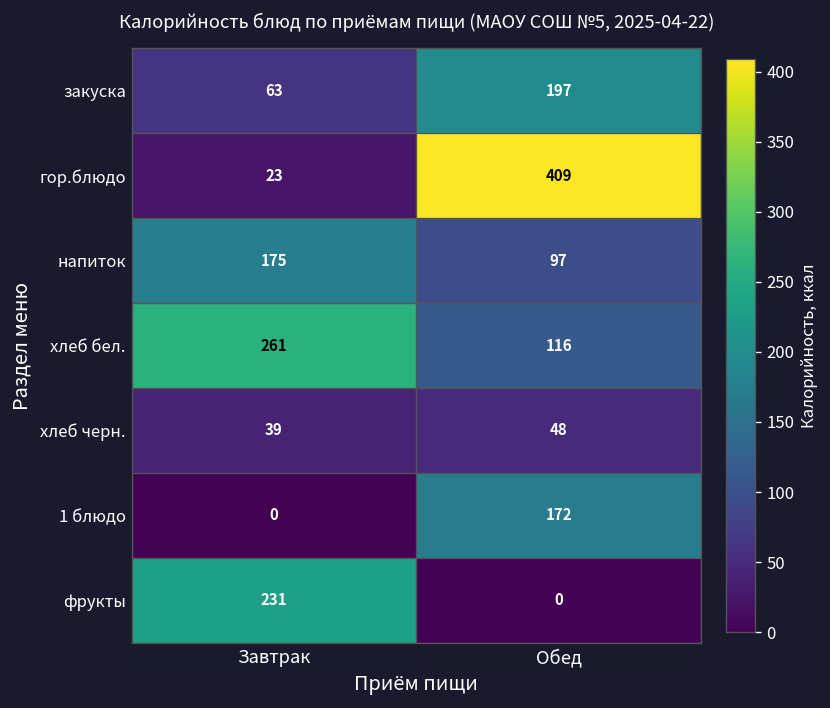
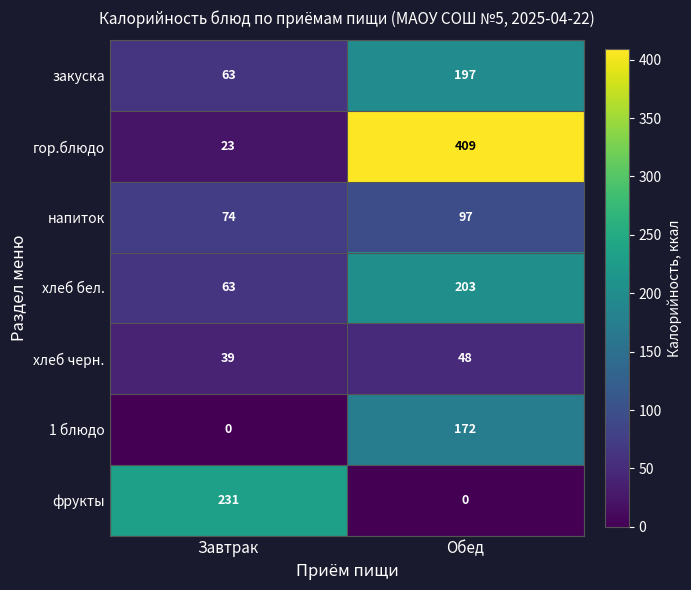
  {
    "закуска": {
      "Завтрак": 63,
      "Обед": 197
    },
    "гор.блюдо": {
      "Завтрак": 23,
      "Обед": 409
    },
    "напиток": {
-     "Завтрак": 175,
+     "Завтрак": 74,
      "Обед": 97
    },
    "хлеб бел.": {
-     "Завтрак": 261,
-     "Обед": 116
+     "Завтрак": 63,
+     "Обед": 203
    },
    "хлеб черн.": {
      "Завтрак": 39,
      "Обед": 48
    },
    "1 блюдо": {
      "Завтрак": 0,
      "Обед": 172
    },
    "фрукты": {
      "Завтрак": 231,
      "Обед": 0
    }
  }
